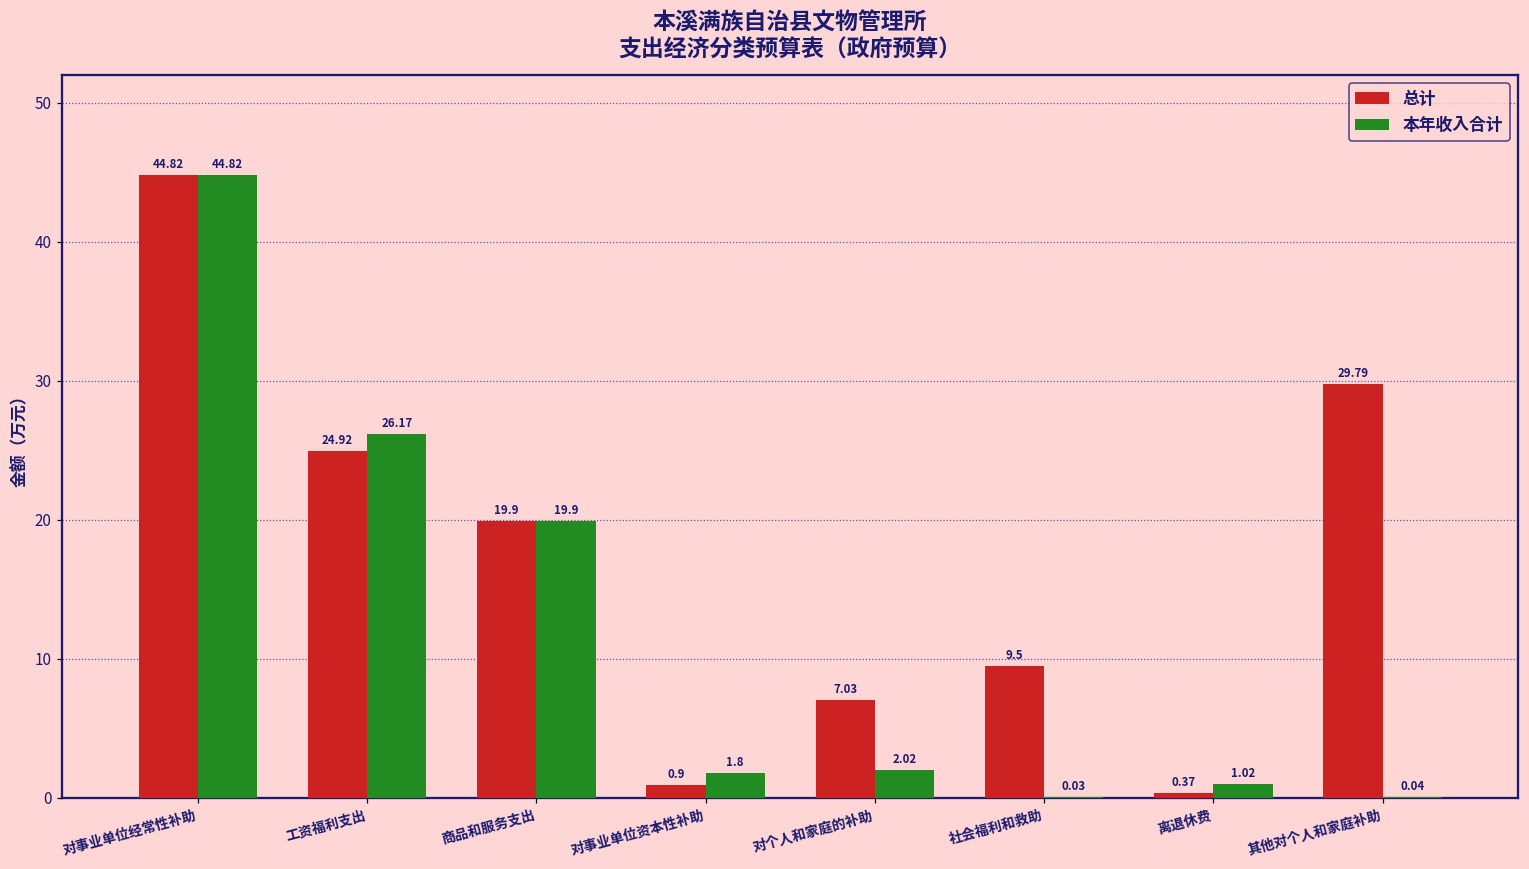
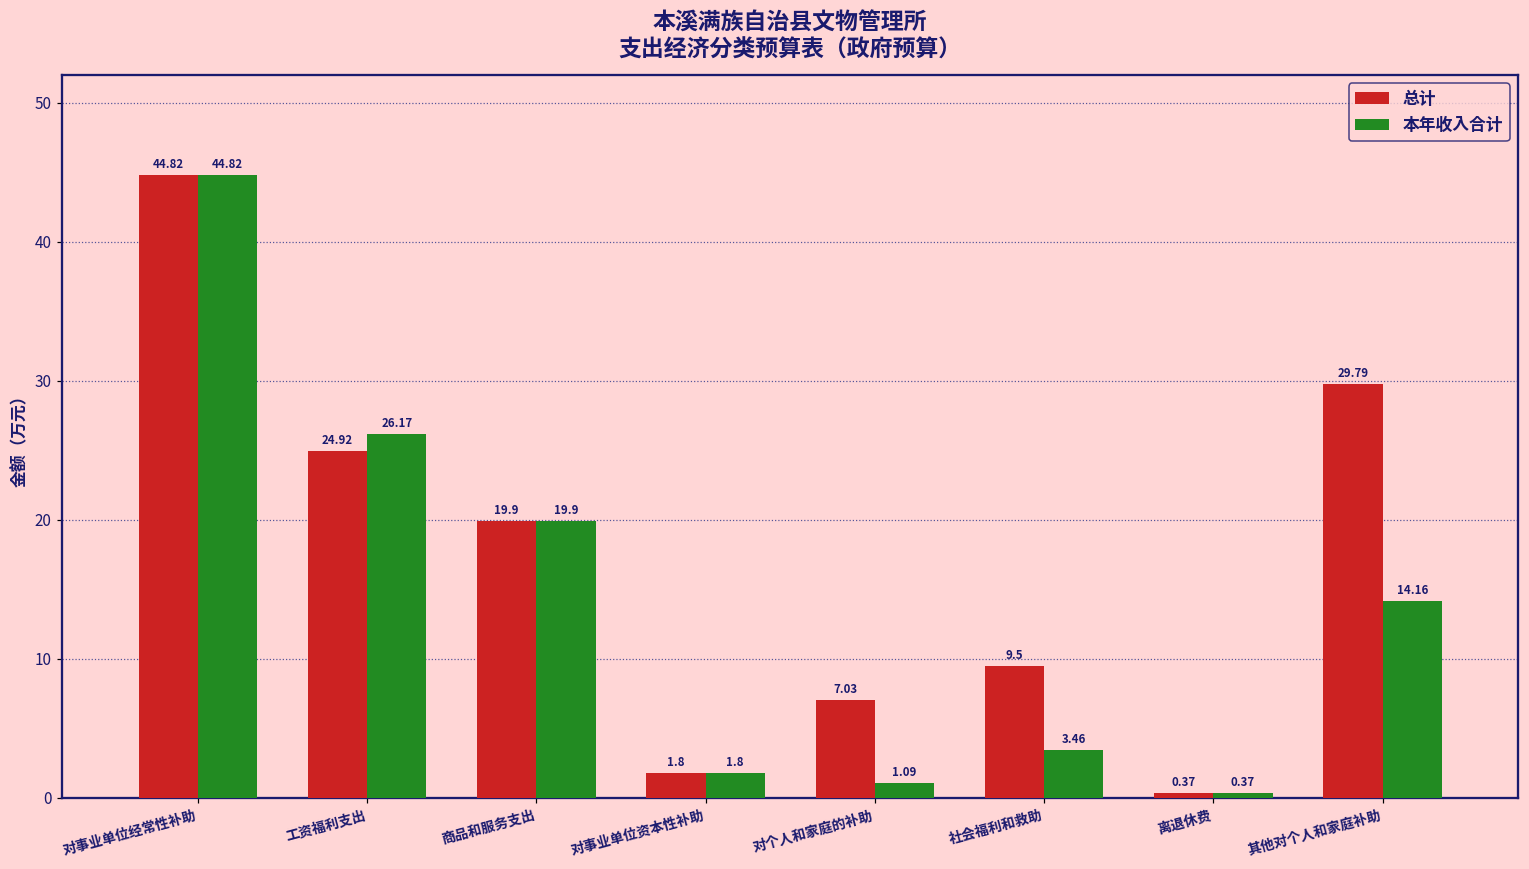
  {
    "总计": {
      "对事业单位经常性补助": 44.82,
      "工资福利支出": 24.92,
      "商品和服务支出": 19.9,
-     "对事业单位资本性补助": 0.9,
+     "对事业单位资本性补助": 1.8,
      "对个人和家庭的补助": 7.03,
      "社会福利和救助": 9.5,
      "离退休费": 0.37,
      "其他对个人和家庭补助": 29.79
    },
    "本年收入合计": {
      "对事业单位经常性补助": 44.82,
      "工资福利支出": 26.17,
      "商品和服务支出": 19.9,
      "对事业单位资本性补助": 1.8,
-     "对个人和家庭的补助": 2.02,
-     "社会福利和救助": 0.03,
-     "离退休费": 1.02,
-     "其他对个人和家庭补助": 0.04
+     "对个人和家庭的补助": 1.09,
+     "社会福利和救助": 3.46,
+     "离退休费": 0.37,
+     "其他对个人和家庭补助": 14.16
    }
  }
